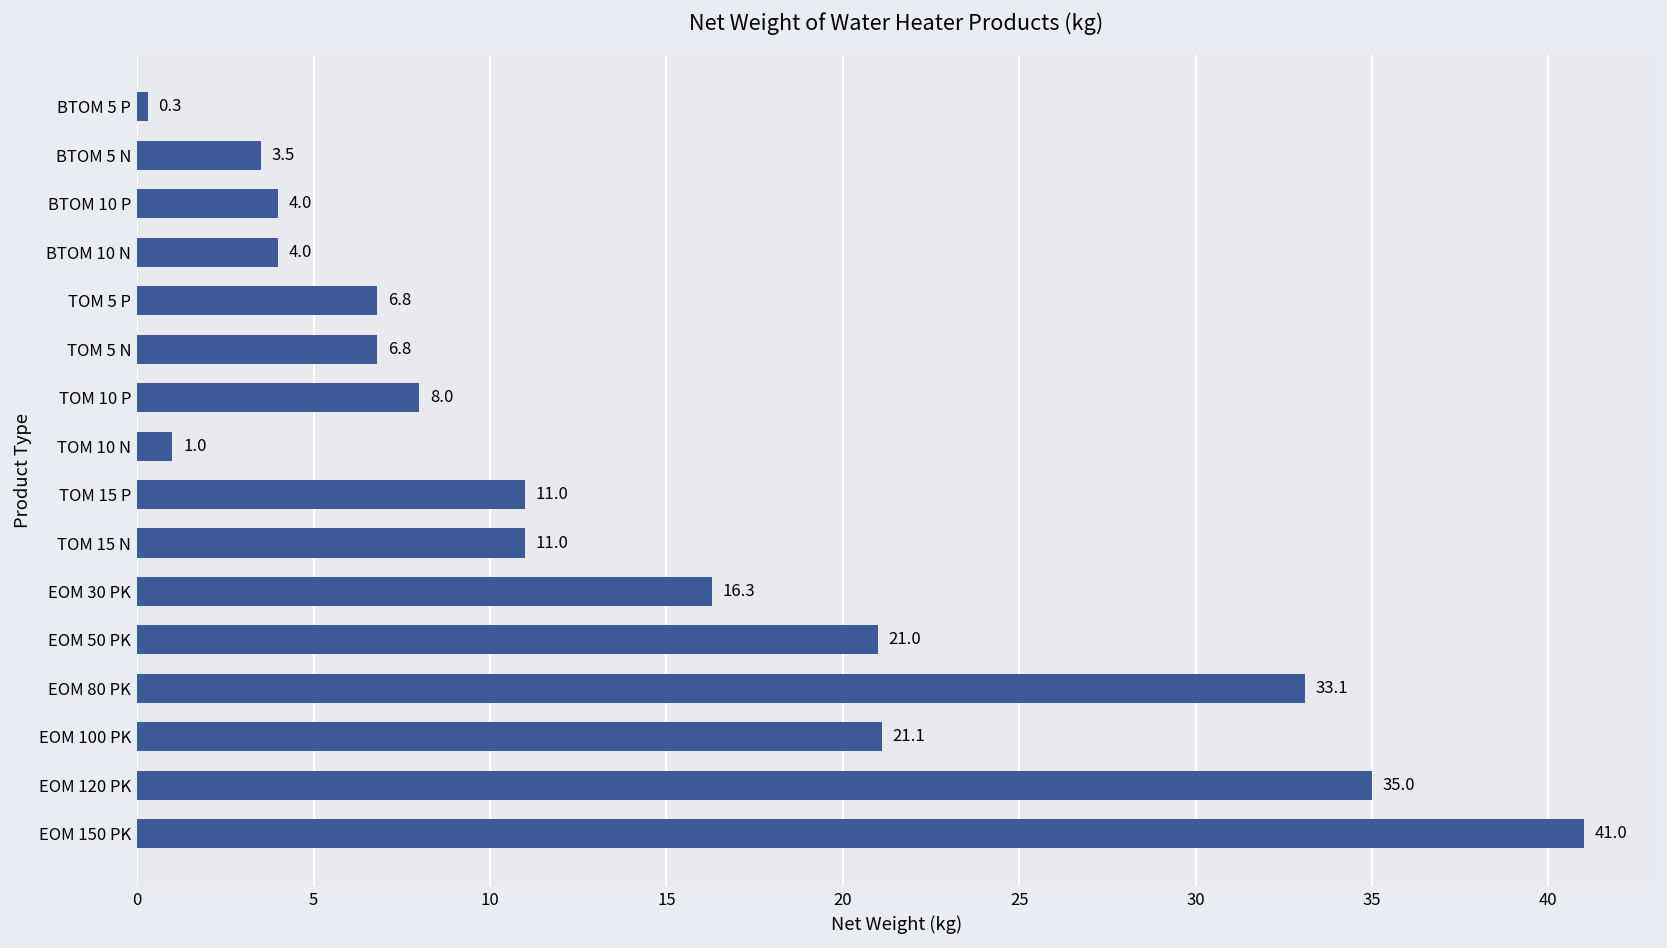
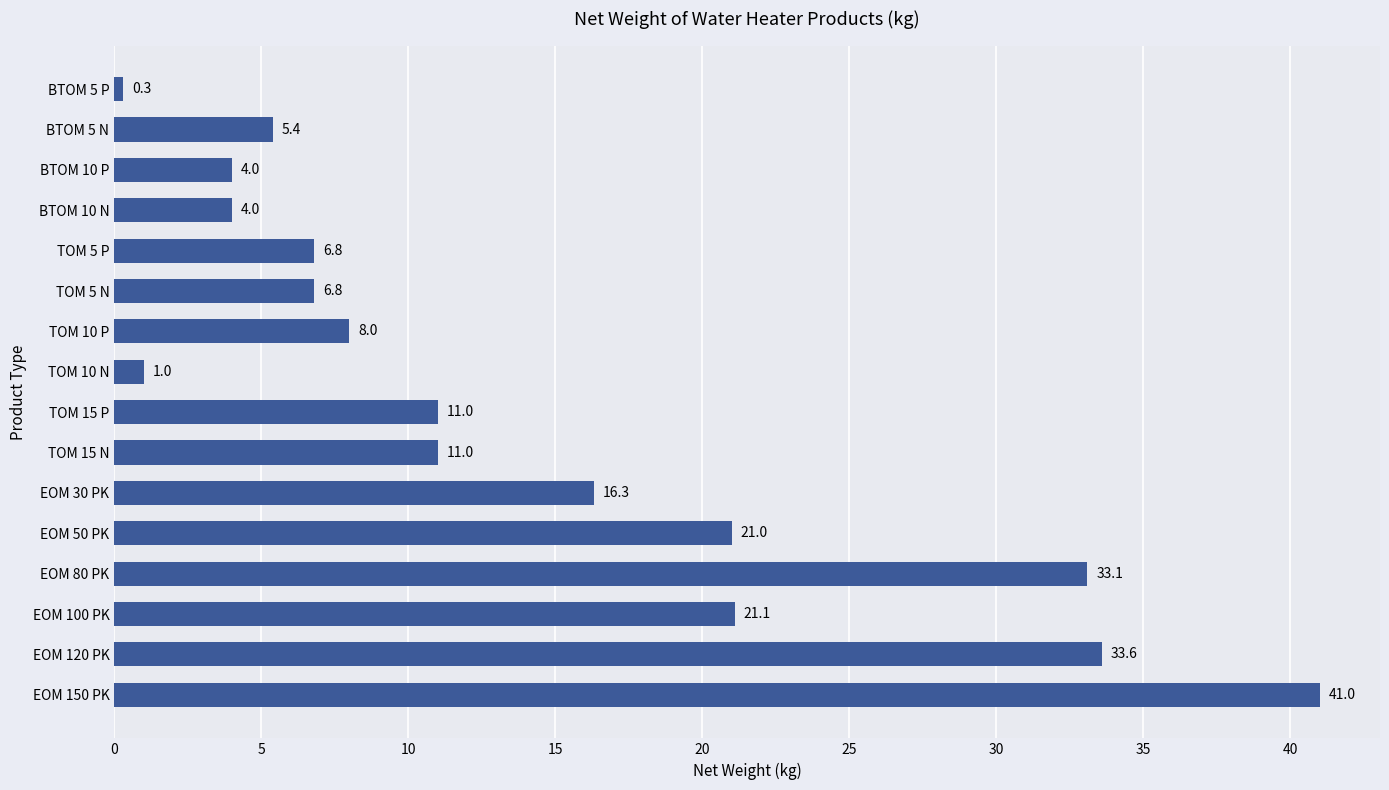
  {
    "BTOM 5 P": 0.3,
-   "BTOM 5 N": 3.5,
+   "BTOM 5 N": 5.4,
    "BTOM 10 P": 4.0,
    "BTOM 10 N": 4.0,
    "TOM 5 P": 6.8,
    "TOM 5 N": 6.8,
    "TOM 10 P": 8.0,
    "TOM 10 N": 1.0,
    "TOM 15 P": 11.0,
    "TOM 15 N": 11.0,
    "EOM 30 PK": 16.3,
    "EOM 50 PK": 21.0,
    "EOM 80 PK": 33.1,
    "EOM 100 PK": 21.1,
-   "EOM 120 PK": 35.0,
+   "EOM 120 PK": 33.6,
    "EOM 150 PK": 41.0
  }
